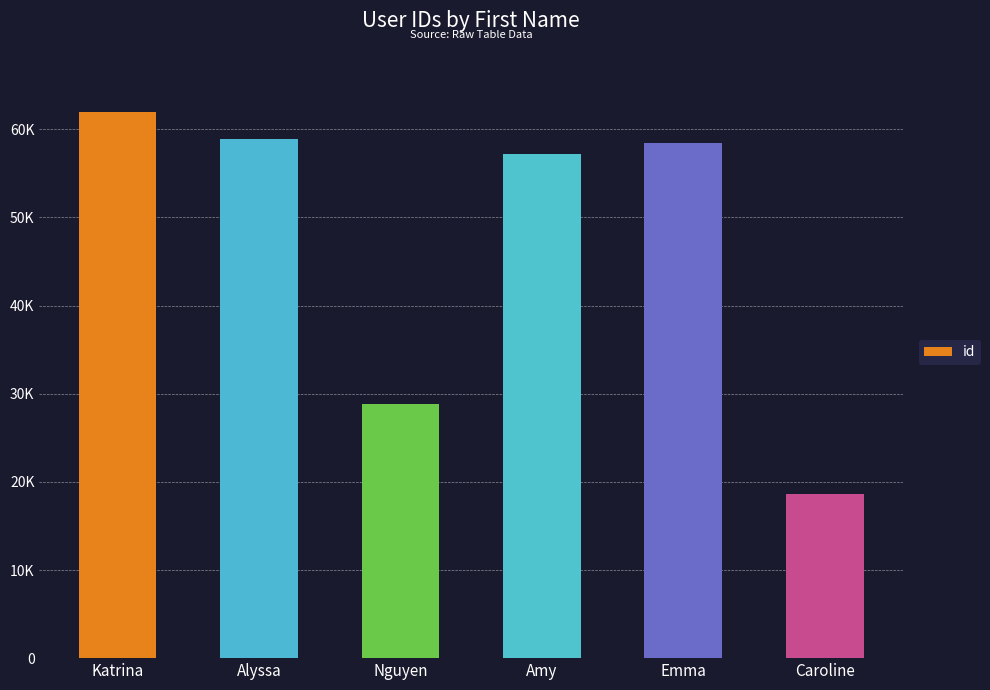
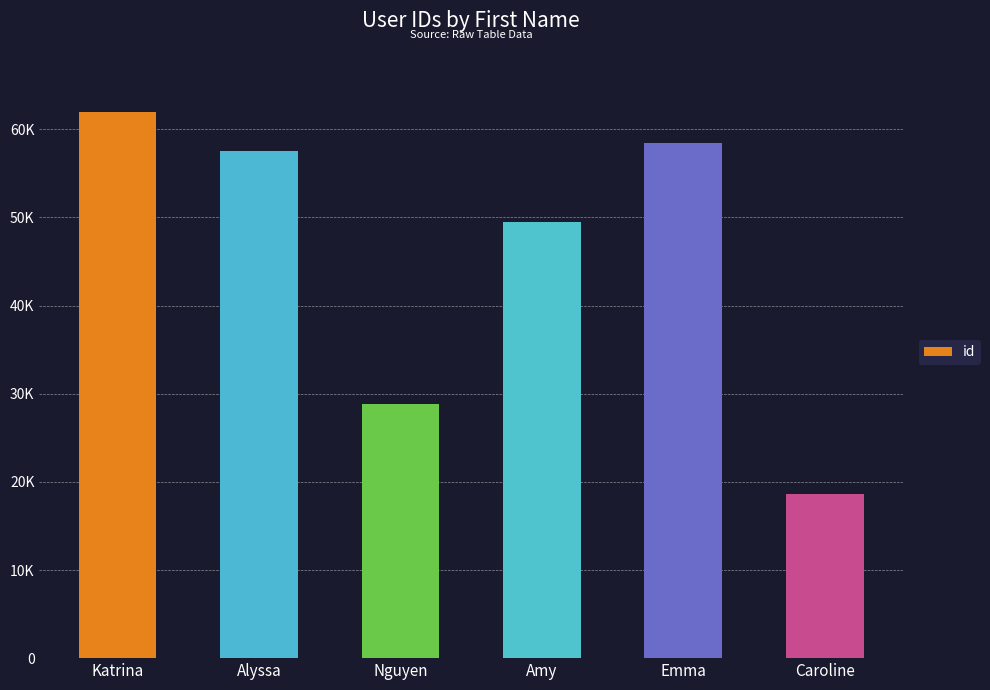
  {
    "Katrina": 62000,
-   "Alyssa": 59000,
+   "Alyssa": 58000,
    "Nguyen": 29000,
-   "Amy": 57000,
+   "Amy": 50000,
    "Emma": 58000,
    "Caroline": 19000
  }
